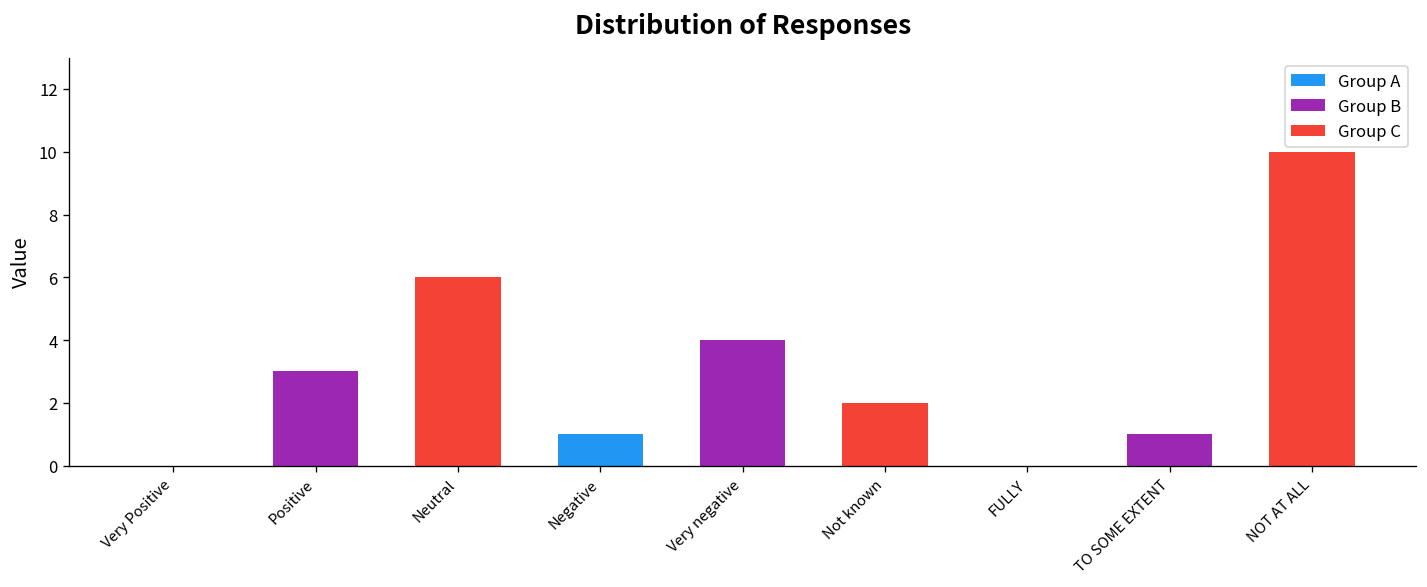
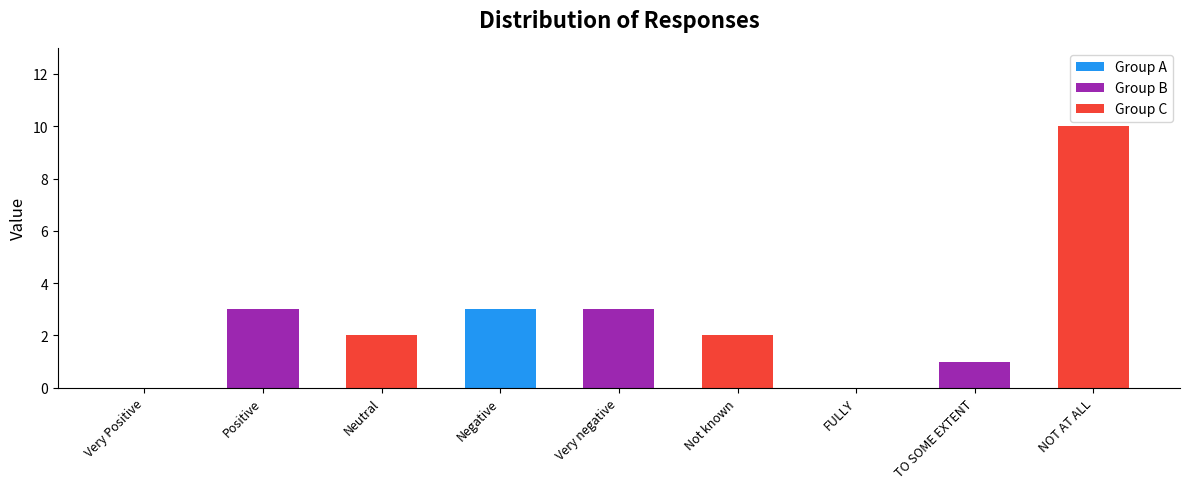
  {
    "Very Positive": 0,
    "Positive": 3,
-   "Neutral": 6,
-   "Negative": 1,
-   "Very negative": 4,
+   "Neutral": 2,
+   "Negative": 3,
+   "Very negative": 3,
    "Not known": 2,
    "FULLY": 0,
    "TO SOME EXTENT": 1,
    "NOT AT ALL": 10
  }
